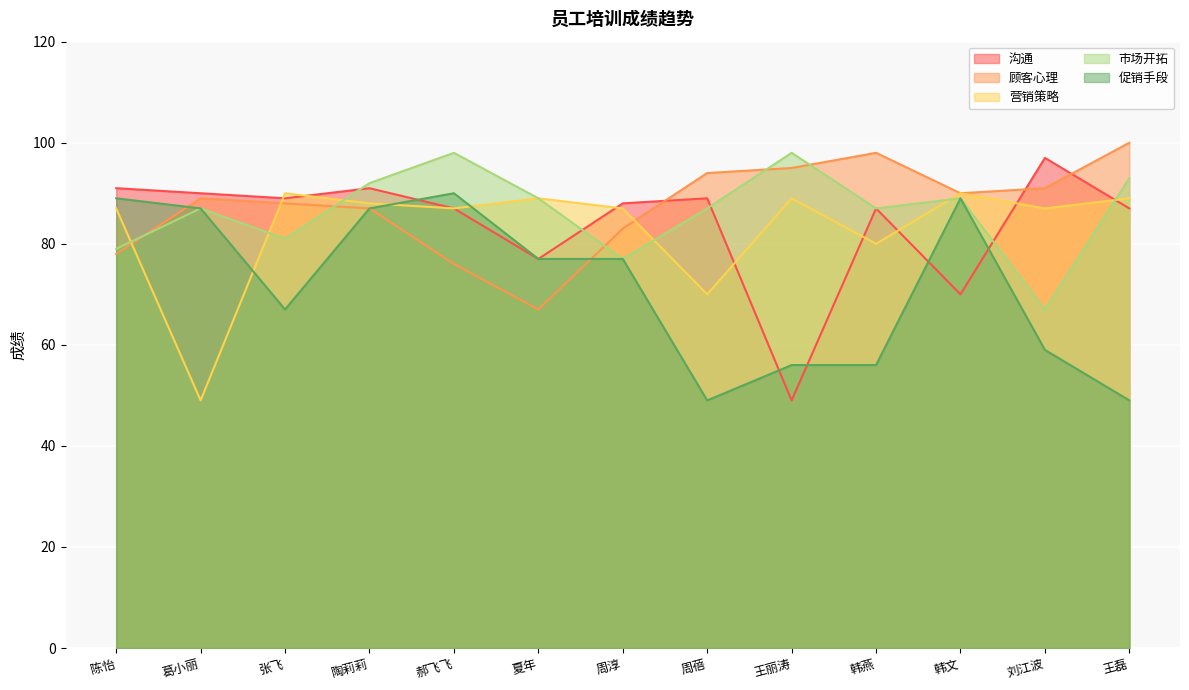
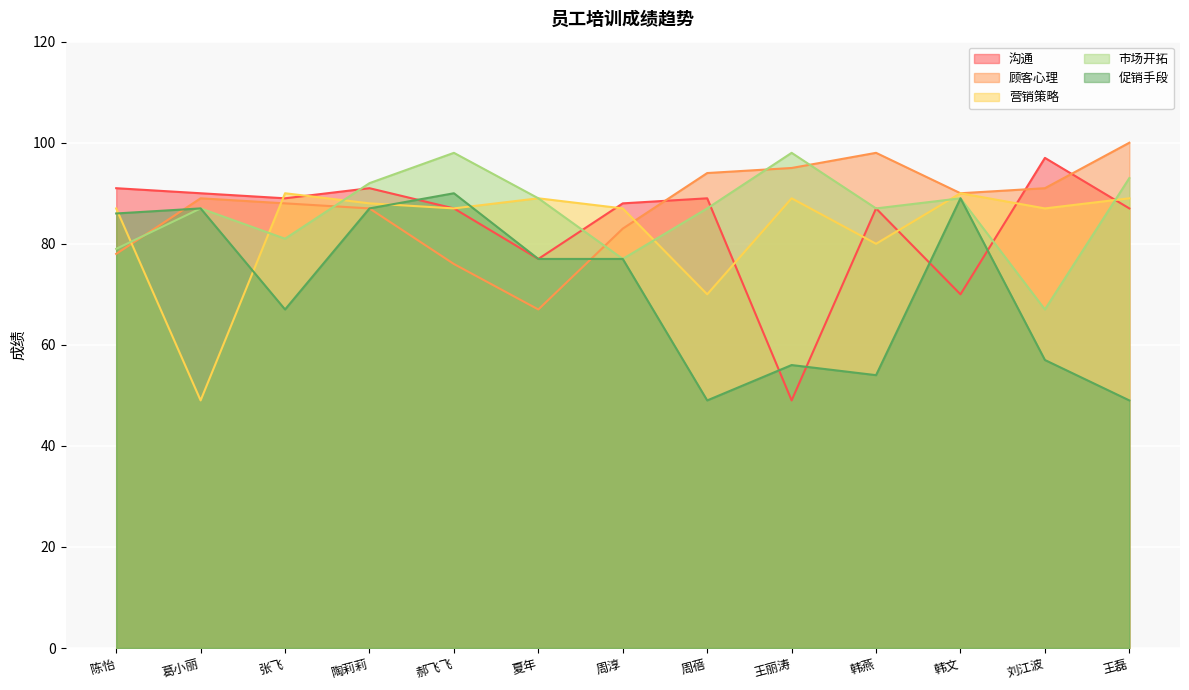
  {
    "市场开拓": {
      "陈怡": 79,
      "张飞": 81,
      "陶莉莉": 92,
      "郝飞飞": 98,
      "周蓓": 87,
      "王丽涛": 98,
      "刘江波": 67,
      "王磊": 93
    },
    "促销手段": {
-     "陈怡": 89,
+     "陈怡": 86,
      "张飞": 67,
      "郝飞飞": 90,
      "周蓓": 49,
      "王丽涛": 56,
-     "韩燕": 56,
-     "刘江波": 59,
+     "韩燕": 54,
+     "刘江波": 57,
      "王磊": 49
    }
  }
